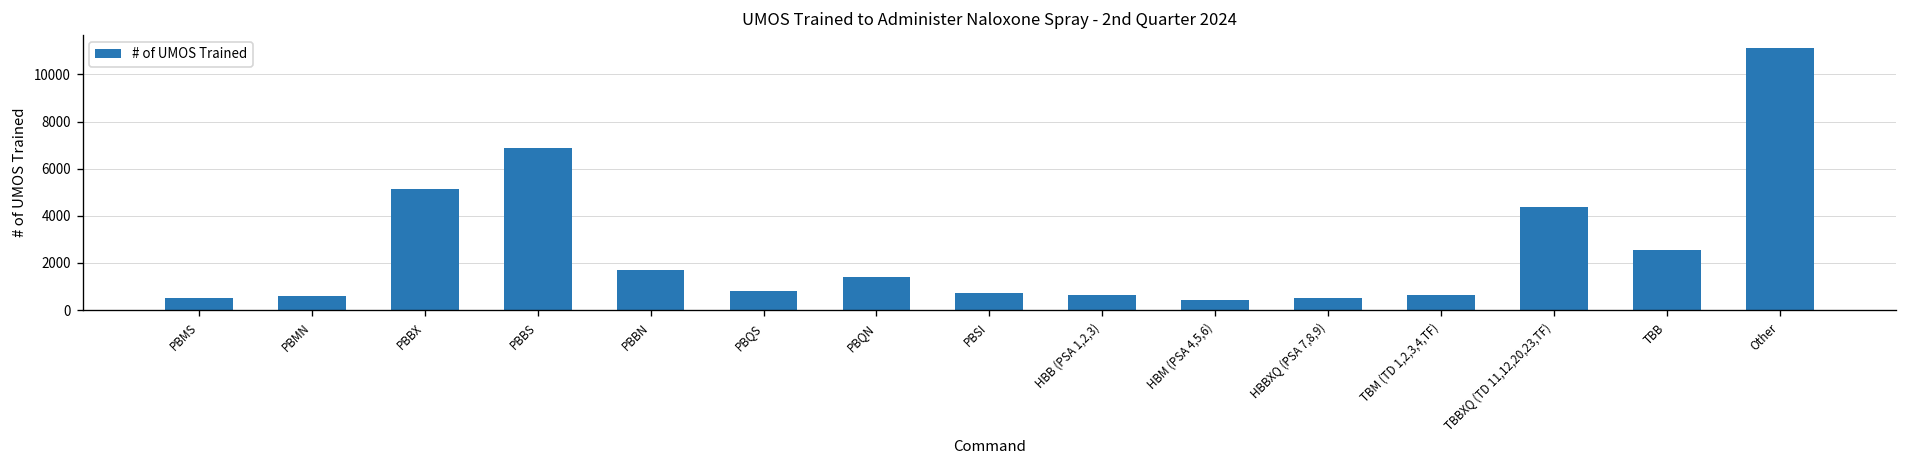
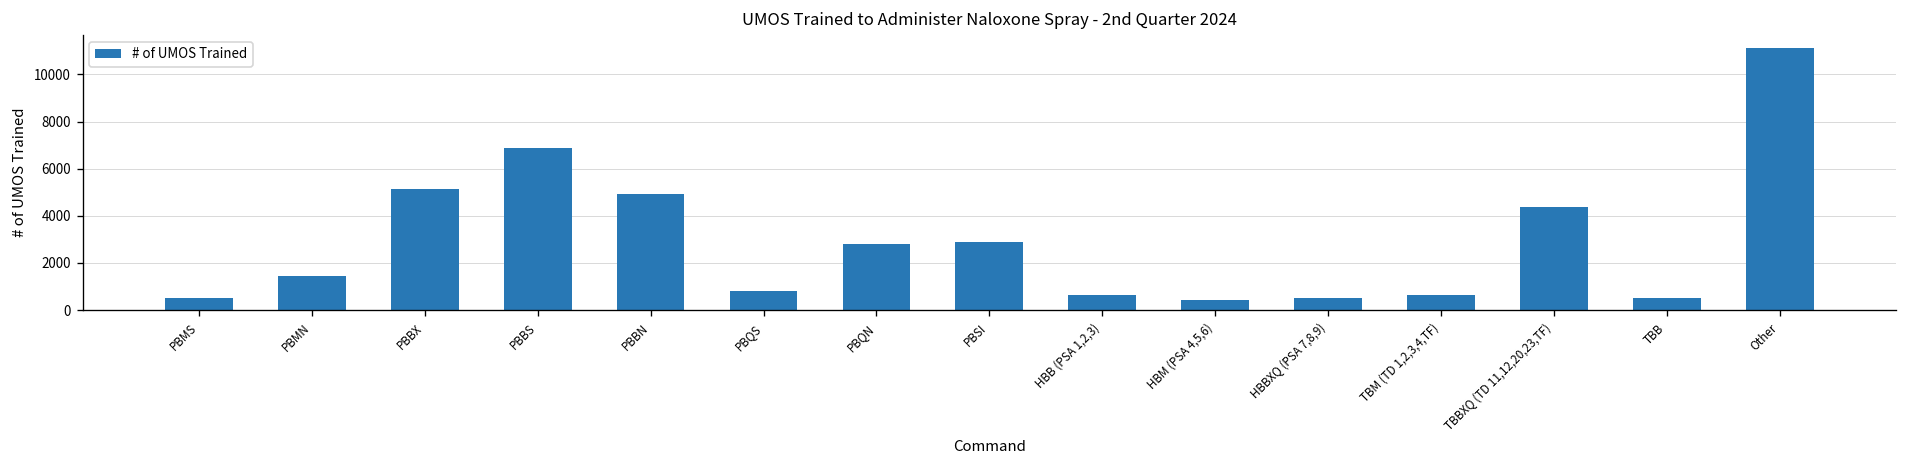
  {
    "PBMS": 500,
-   "PBMN": 600,
+   "PBMN": 1500,
    "PBBX": 5200,
    "PBBS": 6900,
-   "PBBN": 1700,
+   "PBBN": 4900,
    "PBQS": 800,
-   "PBQN": 1400,
-   "PBSI": 700,
+   "PBQN": 2800,
+   "PBSI": 2900,
    "HBB (PSA 1,2,3)": 600,
    "HBM (PSA 4,5,6)": 400,
    "HBBXQ (PSA 7,8,9)": 500,
    "TBM (TD 1,2,3,4,TF)": 600,
    "TBBXQ (TD 11,12,20,23,TF)": 4400,
-   "TBB": 2500,
+   "TBB": 500,
    "Other": 11100
  }
